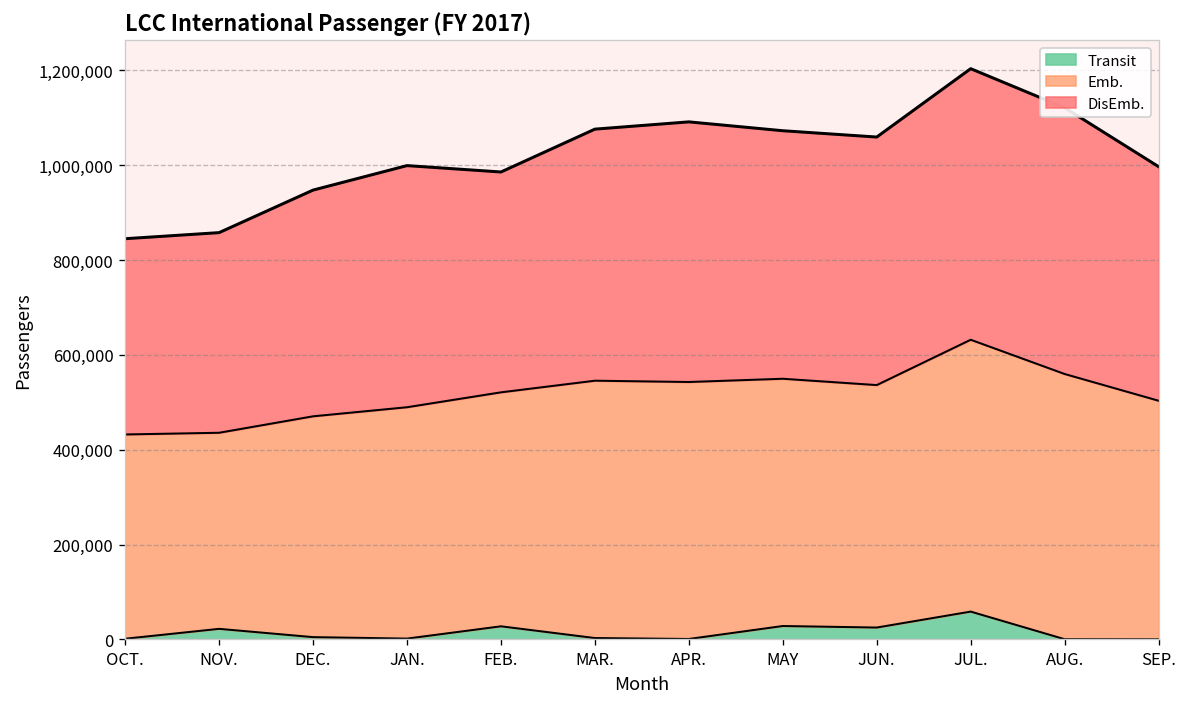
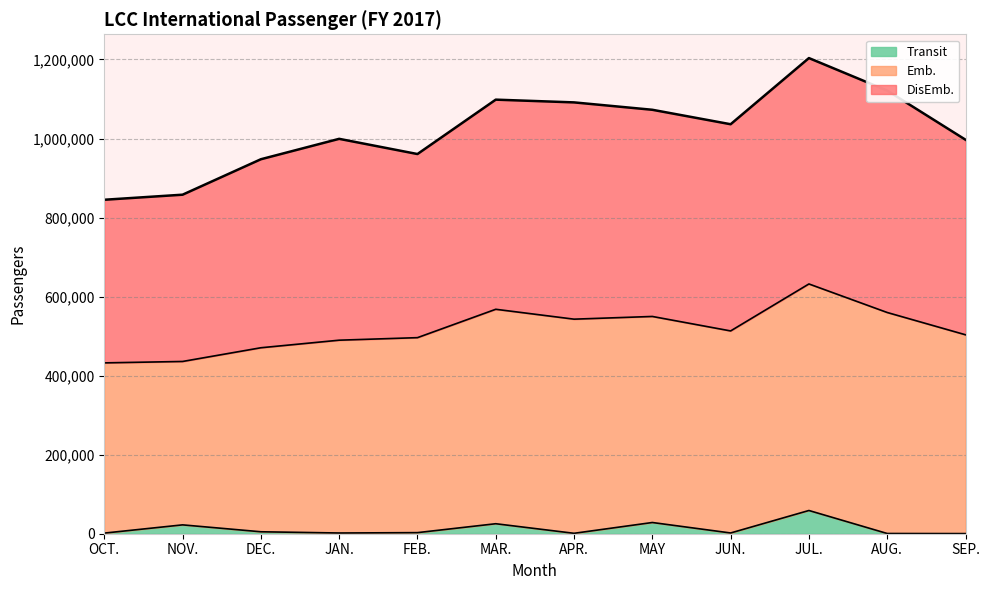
  {
    "Transit": {
      "OCT.": "0",
      "NOV.": "20,000",
      "DEC.": "0",
      "JAN.": "0",
-     "FEB.": "30,000",
-     "MAR.": "0",
+     "FEB.": "0",
+     "MAR.": "30,000",
      "APR.": "0",
      "MAY": "30,000",
-     "JUN.": "30,000",
+     "JUN.": "0",
      "JUL.": "60,000",
      "AUG.": "0",
      "SEP.": "0"
    }
  }
